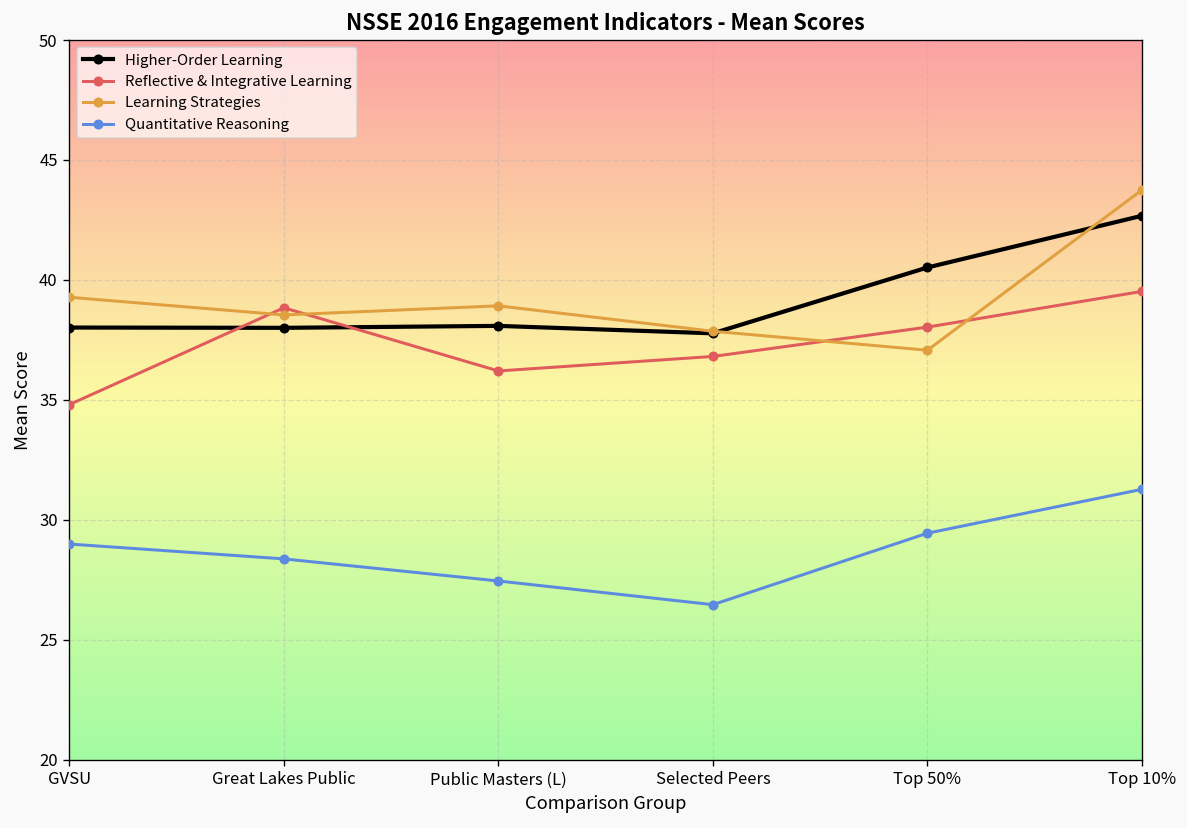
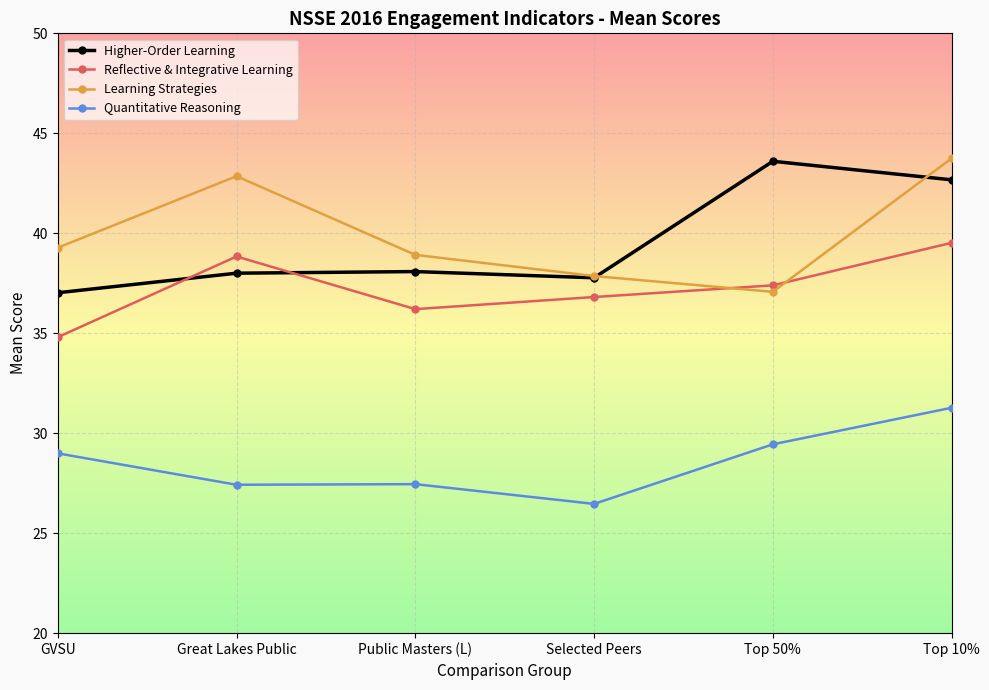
  {
    "Higher-Order Learning": {
-     "GVSU": 38.0,
+     "GVSU": 37.0,
      "Great Lakes Public": 38.0,
      "Public Masters (L)": 38.1,
-     "Top 50%": 40.5,
+     "Top 50%": 43.6,
      "Top 10%": 42.7
    },
    "Reflective & Integrative Learning": {
      "GVSU": 34.8,
      "Great Lakes Public": 38.8,
      "Public Masters (L)": 36.2,
      "Selected Peers": 36.8,
-     "Top 50%": 38.0,
+     "Top 50%": 37.4,
      "Top 10%": 39.5
    },
    "Learning Strategies": {
      "GVSU": 39.3,
-     "Great Lakes Public": 38.5,
+     "Great Lakes Public": 42.9,
      "Public Masters (L)": 38.9,
      "Top 50%": 37.1,
      "Top 10%": 43.7
    },
    "Quantitative Reasoning": {
      "GVSU": 29.0,
-     "Great Lakes Public": 28.4,
+     "Great Lakes Public": 27.4,
      "Public Masters (L)": 27.5,
      "Selected Peers": 26.5,
      "Top 50%": 29.4,
      "Top 10%": 31.3
    }
  }
